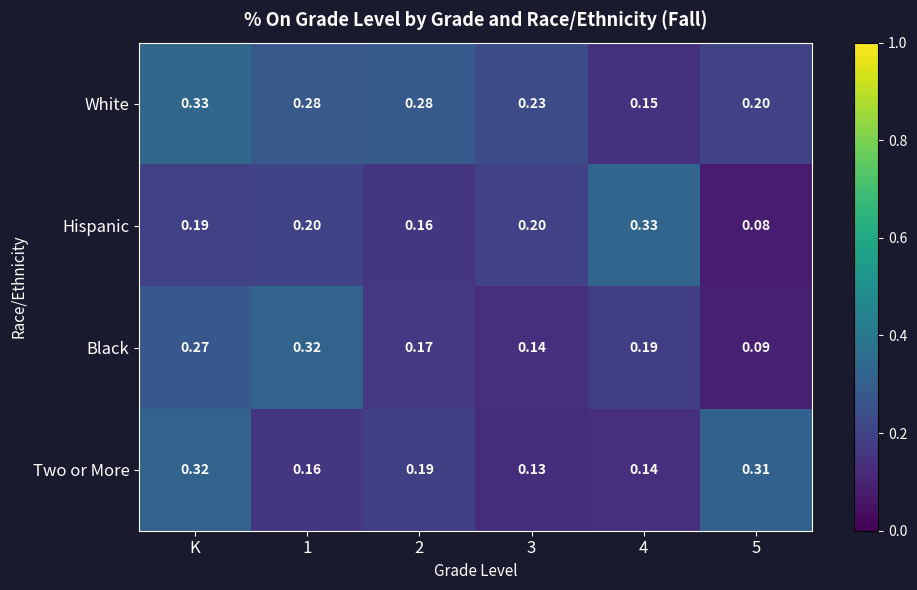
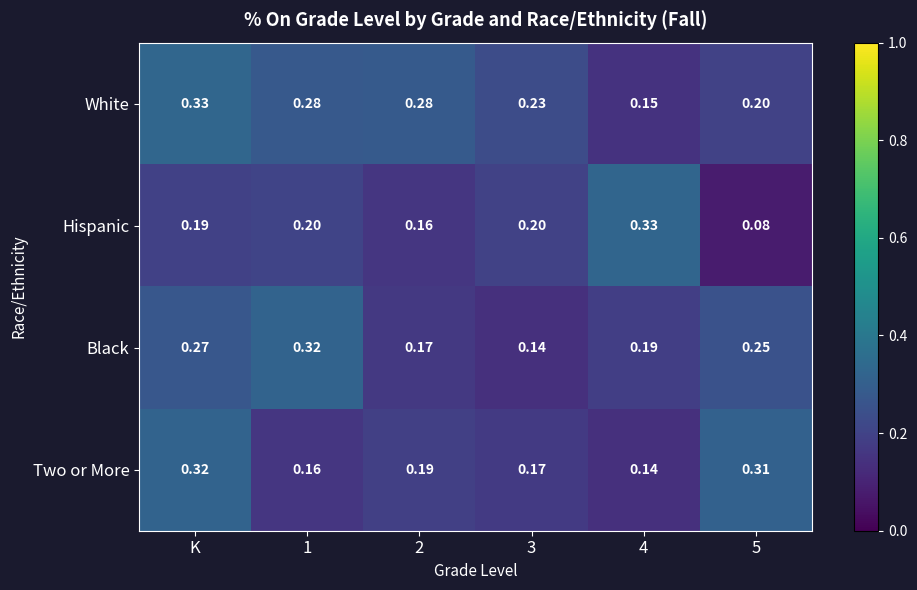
  {
    "White": {
      "K": 0.33,
      "1": 0.28,
      "2": 0.28,
      "3": 0.23,
      "4": 0.15,
      "5": 0.20
    },
    "Hispanic": {
      "K": 0.19,
      "1": 0.20,
      "2": 0.16,
      "3": 0.20,
      "4": 0.33,
      "5": 0.08
    },
    "Black": {
      "K": 0.27,
      "1": 0.32,
      "2": 0.17,
      "3": 0.14,
      "4": 0.19,
-     "5": 0.09
+     "5": 0.25
    },
    "Two or More": {
      "K": 0.32,
      "1": 0.16,
      "2": 0.19,
-     "3": 0.13,
+     "3": 0.17,
      "4": 0.14,
      "5": 0.31
    }
  }
